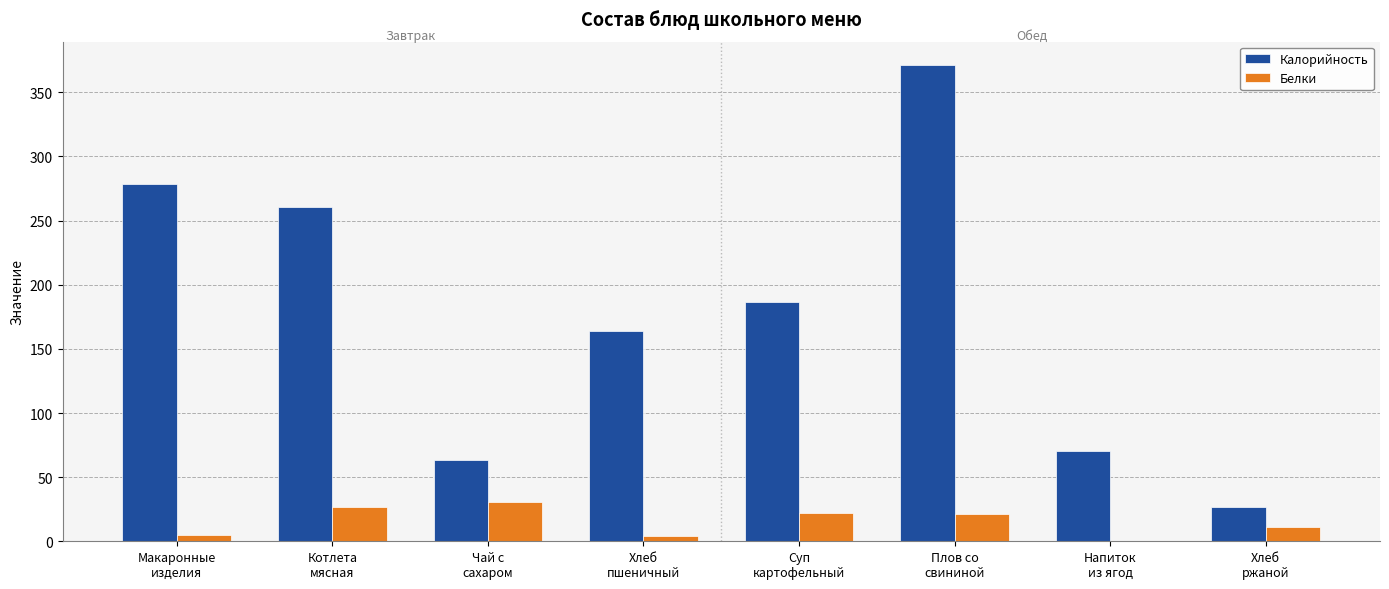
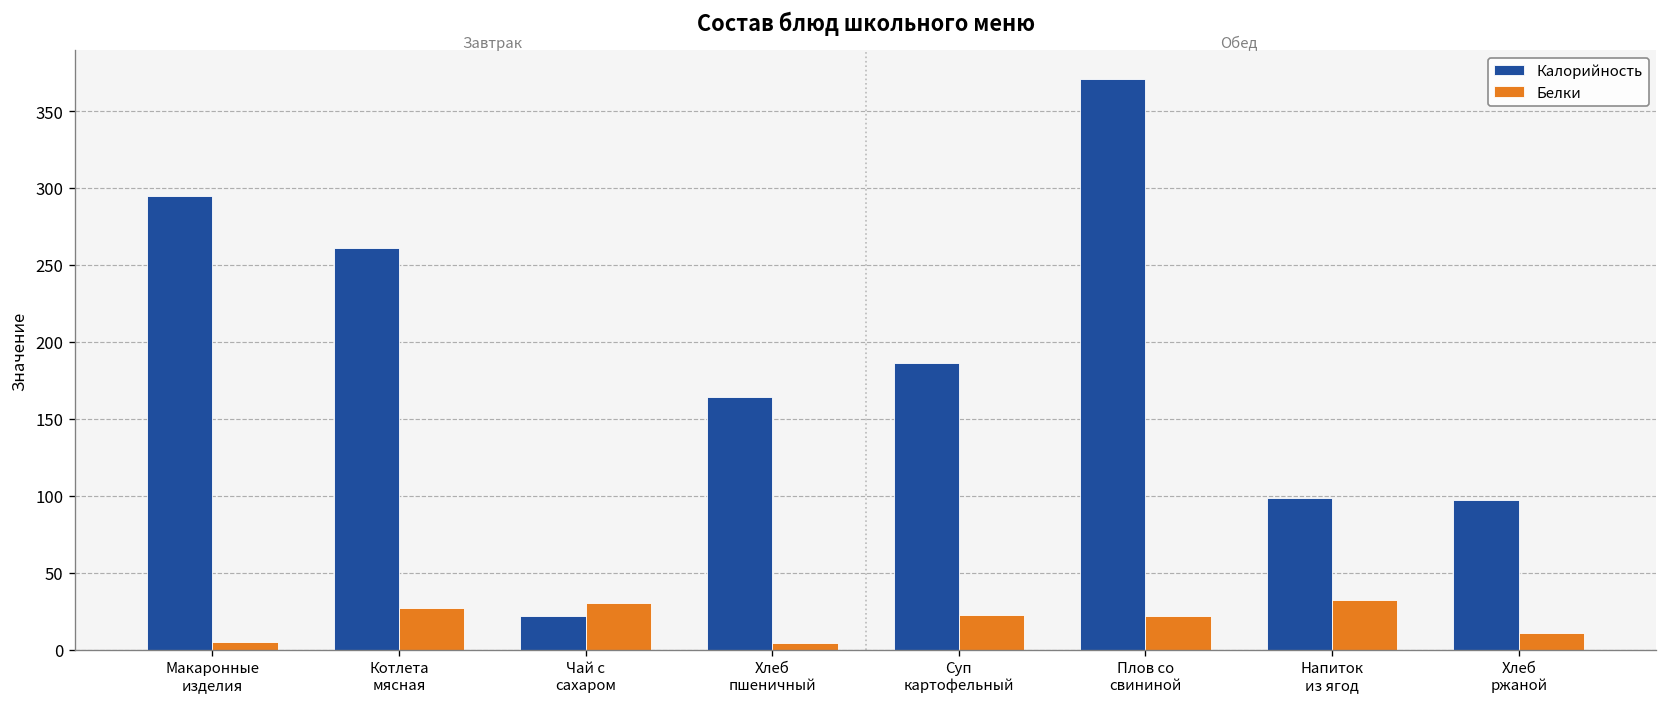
  {
    "Калорийность": {
-     "Макаронные изделия": 278,
+     "Макаронные изделия": 295,
      "Котлета мясная": 261,
-     "Чай с сахаром": 63,
+     "Чай с сахаром": 22,
      "Хлеб пшеничный": 164,
      "Суп картофельный": 186,
      "Плов со свининой": 371,
-     "Напиток из ягод": 70,
-     "Хлеб ржаной": 27
+     "Напиток из ягод": 99,
+     "Хлеб ржаной": 98
    },
    "Белки": {
      "Макаронные изделия": 5,
      "Котлета мясная": 27,
      "Чай с сахаром": 30,
      "Хлеб пшеничный": 4,
      "Суп картофельный": 22,
      "Плов со свининой": 22,
-     "Напиток из ягод": 0,
+     "Напиток из ягод": 32,
      "Хлеб ржаной": 11
    }
  }
